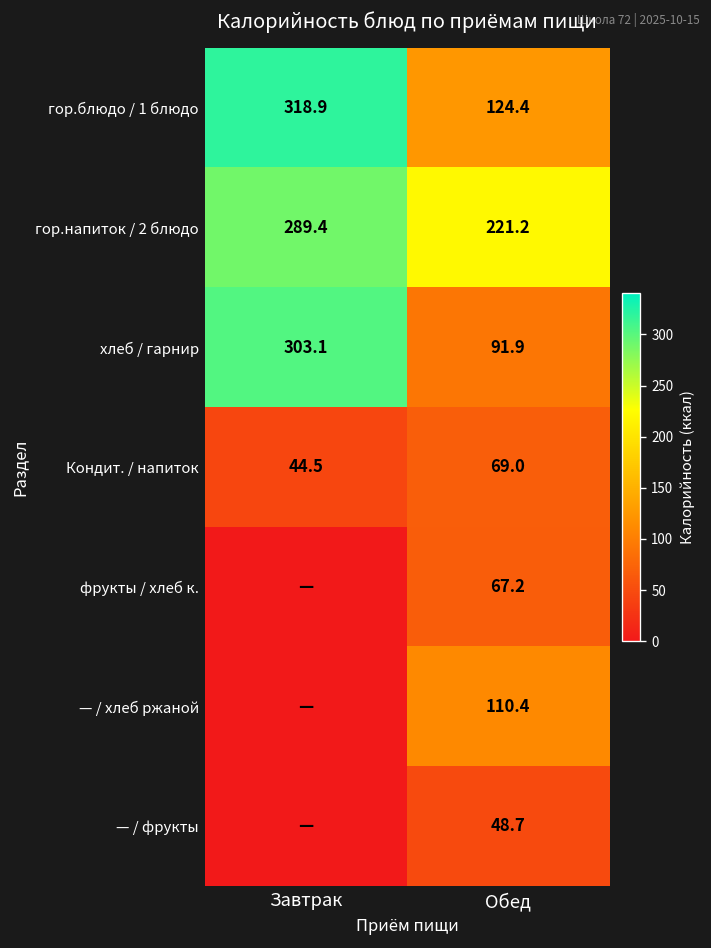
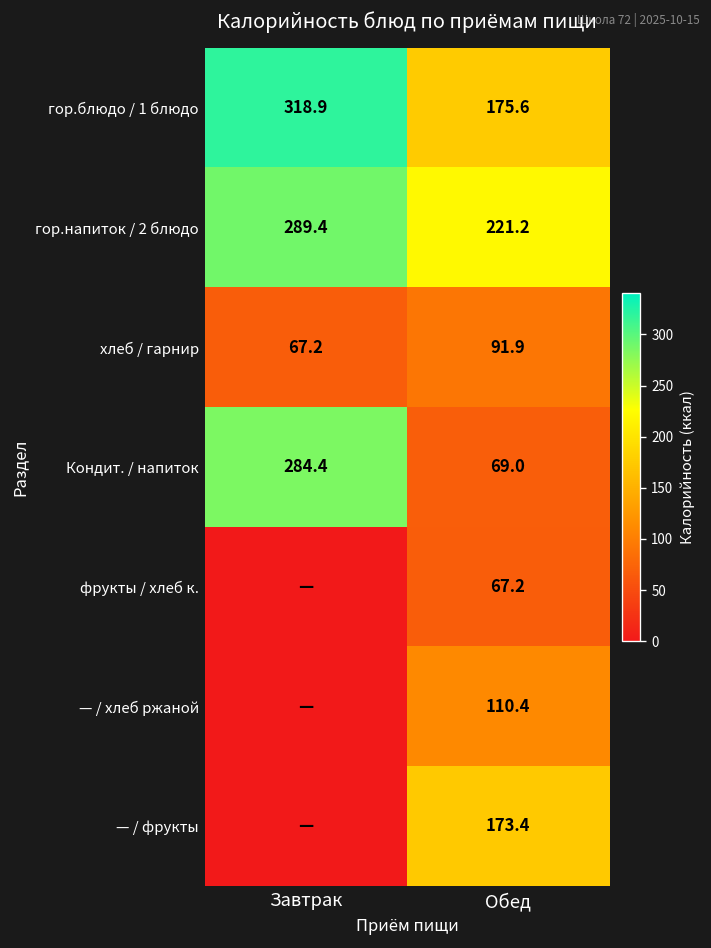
  {
    "гор.блюдо / 1 блюдо": {
      "Завтрак": 318.9,
-     "Обед": 124.4
+     "Обед": 175.6
    },
    "гор.напиток / 2 блюдо": {
      "Завтрак": 289.4,
      "Обед": 221.2
    },
    "хлеб / гарнир": {
-     "Завтрак": 303.1,
+     "Завтрак": 67.2,
      "Обед": 91.9
    },
    "Кондит. / напиток": {
-     "Завтрак": 44.5,
+     "Завтрак": 284.4,
      "Обед": 69.0
    },
    "фрукты / хлеб к.": {
      "Обед": 67.2
    },
    "— / хлеб ржаной": {
      "Обед": 110.4
    },
    "— / фрукты": {
-     "Обед": 48.7
+     "Обед": 173.4
    }
  }
